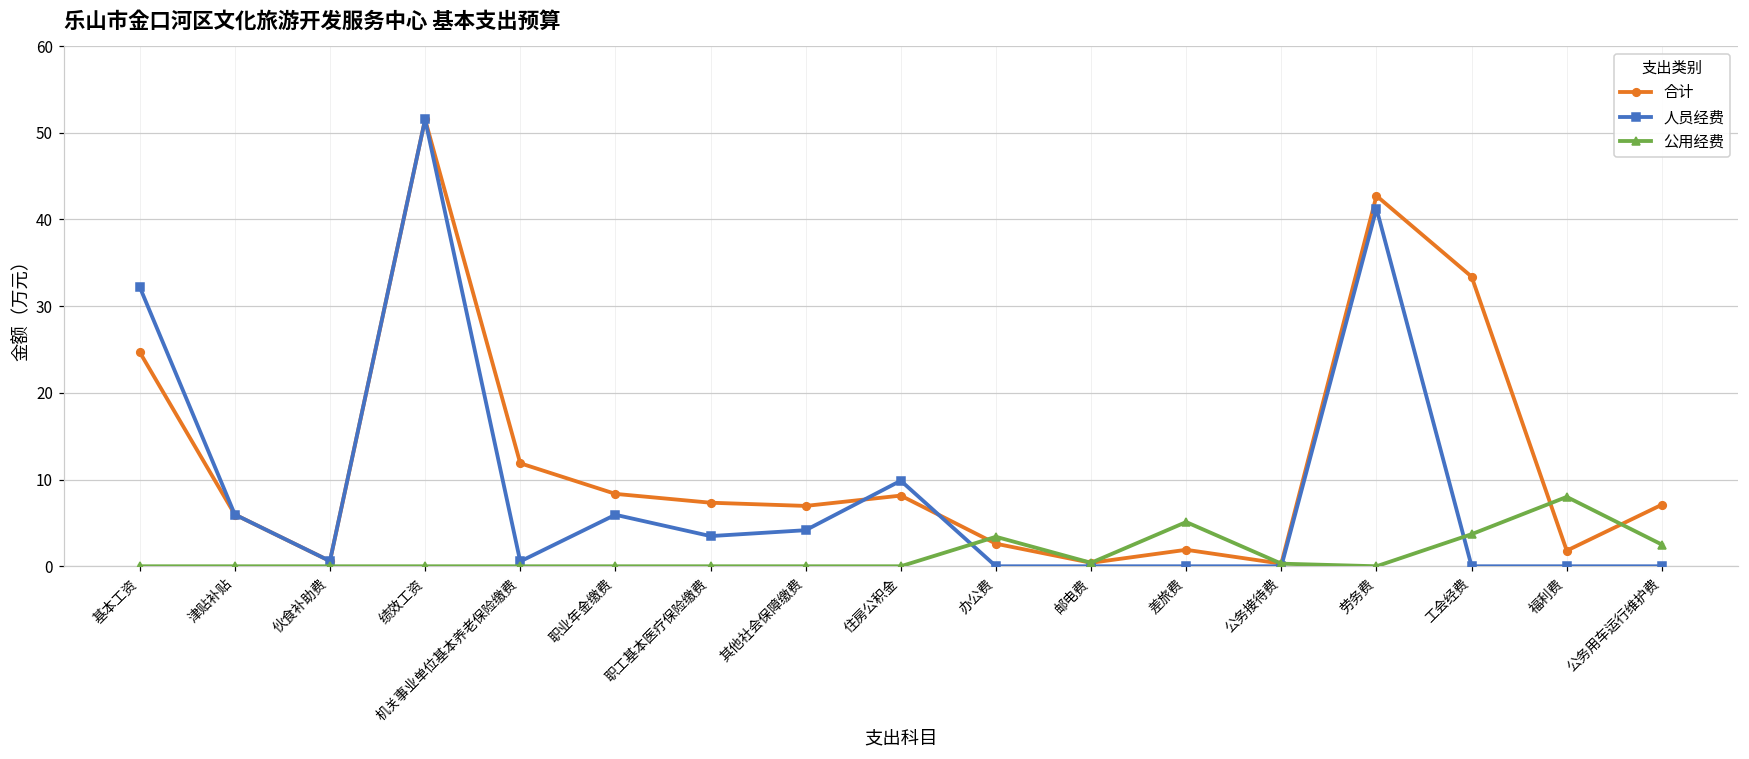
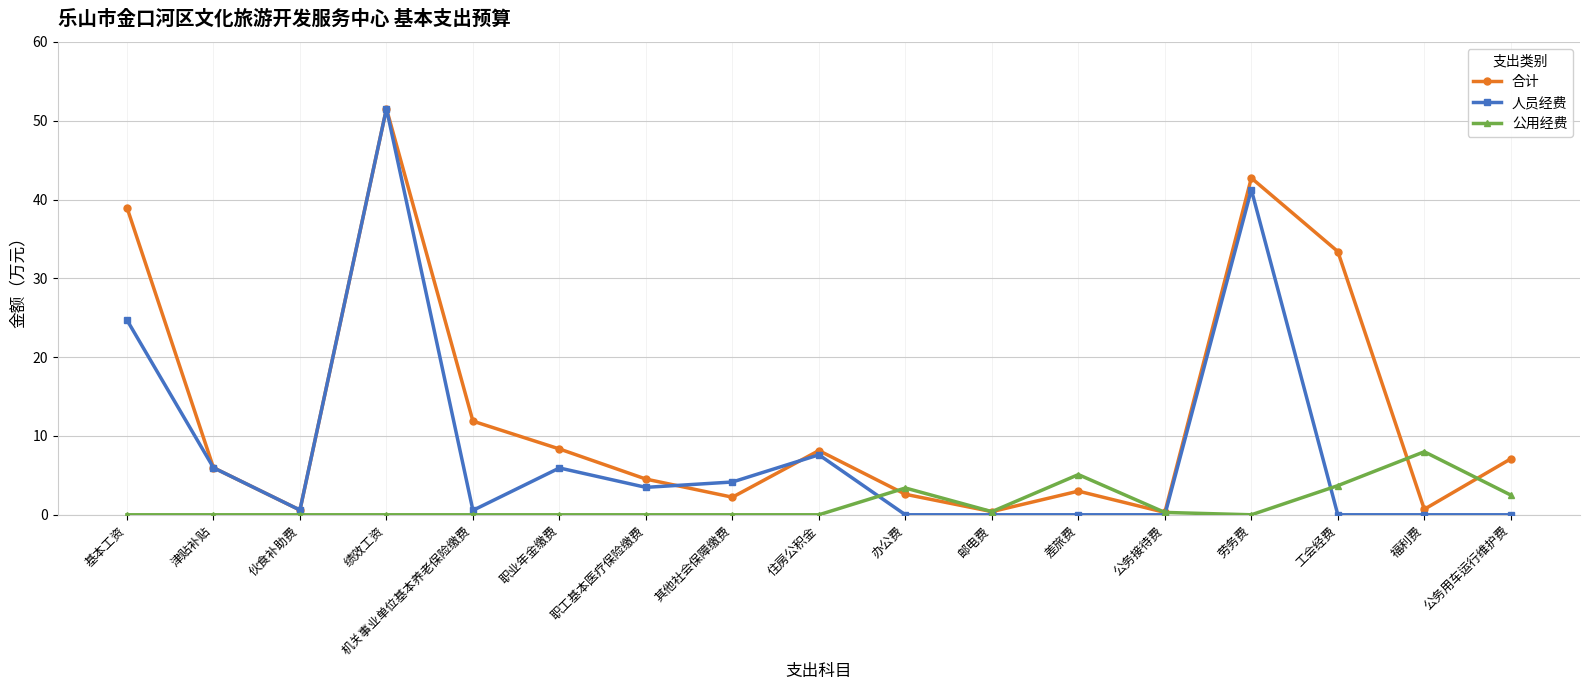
  {
    "合计": {
-     "基本工资": 25,
+     "基本工资": 39,
      "机关事业单位基本养老保险缴费": 12,
      "职业年金缴费": 8,
-     "职工基本医疗保险缴费": 7,
-     "其他社会保障缴费": 7,
+     "职工基本医疗保险缴费": 5,
+     "其他社会保障缴费": 2,
      "住房公积金": 8,
      "办公费": 3,
-     "差旅费": 2,
+     "差旅费": 3,
      "劳务费": 43,
      "工会经费": 33,
-     "福利费": 2,
+     "福利费": 1,
      "公务用车运行维护费": 7
    },
    "人员经费": {
-     "基本工资": 32,
+     "基本工资": 25,
      "机关事业单位基本养老保险缴费": 1,
      "职业年金缴费": 6,
      "职工基本医疗保险缴费": 3,
      "其他社会保障缴费": 4,
-     "住房公积金": 10,
+     "住房公积金": 8,
      "办公费": 0,
      "邮电费": 0,
      "差旅费": 0,
      "劳务费": 41,
      "工会经费": 0,
      "福利费": 0,
      "公务用车运行维护费": 0
    },
    "公用经费": {
      "基本工资": 0,
      "津贴补贴": 0,
      "伙食补助费": 0,
      "绩效工资": 0,
      "机关事业单位基本养老保险缴费": 0,
      "职业年金缴费": 0,
      "职工基本医疗保险缴费": 0,
      "其他社会保障缴费": 0,
      "住房公积金": 0,
      "办公费": 3,
      "差旅费": 5,
      "劳务费": 0,
      "工会经费": 4,
      "福利费": 8,
      "公务用车运行维护费": 3
    }
  }
